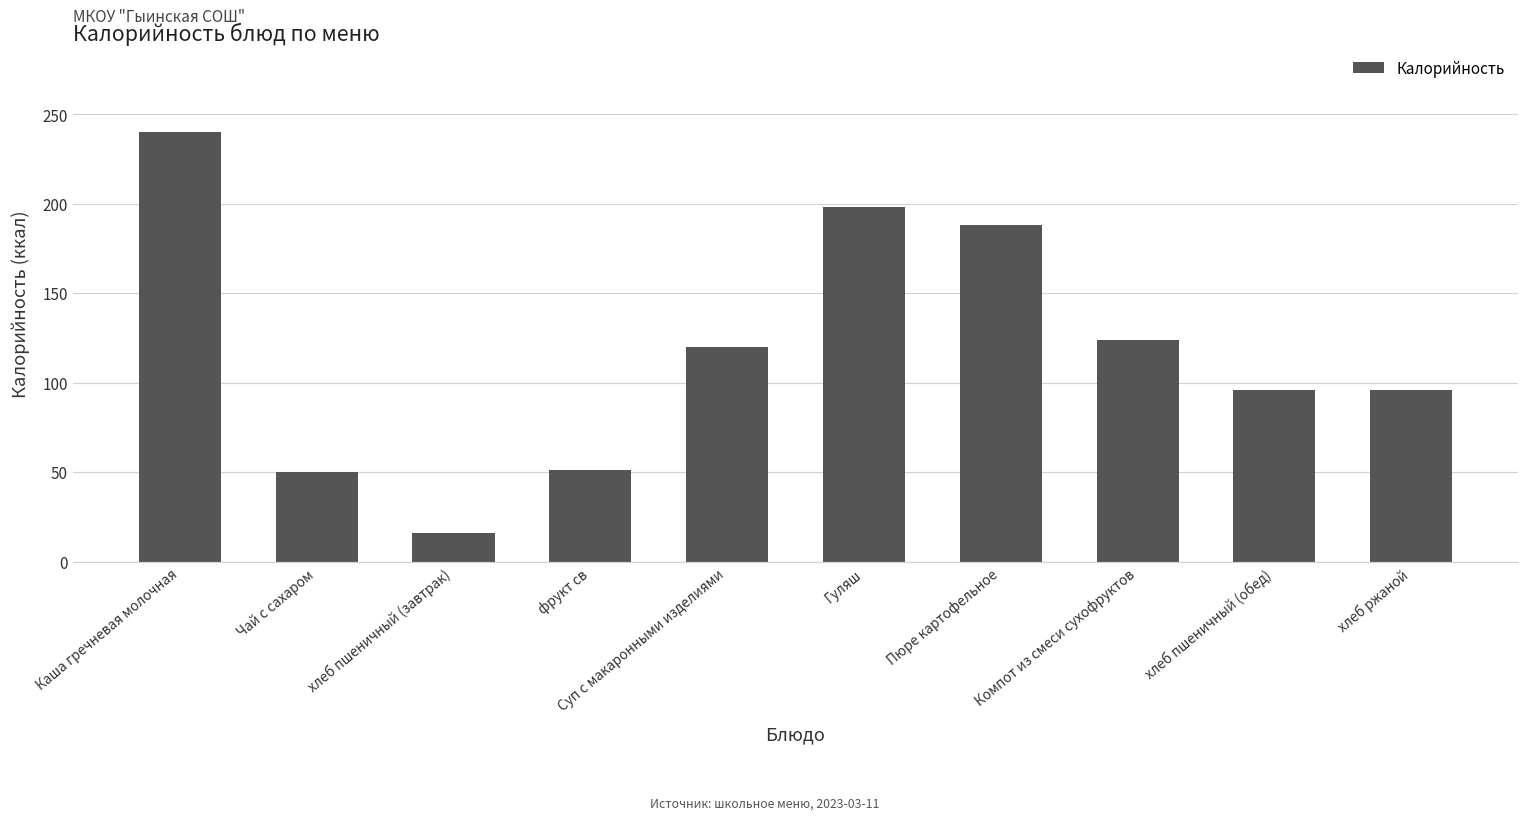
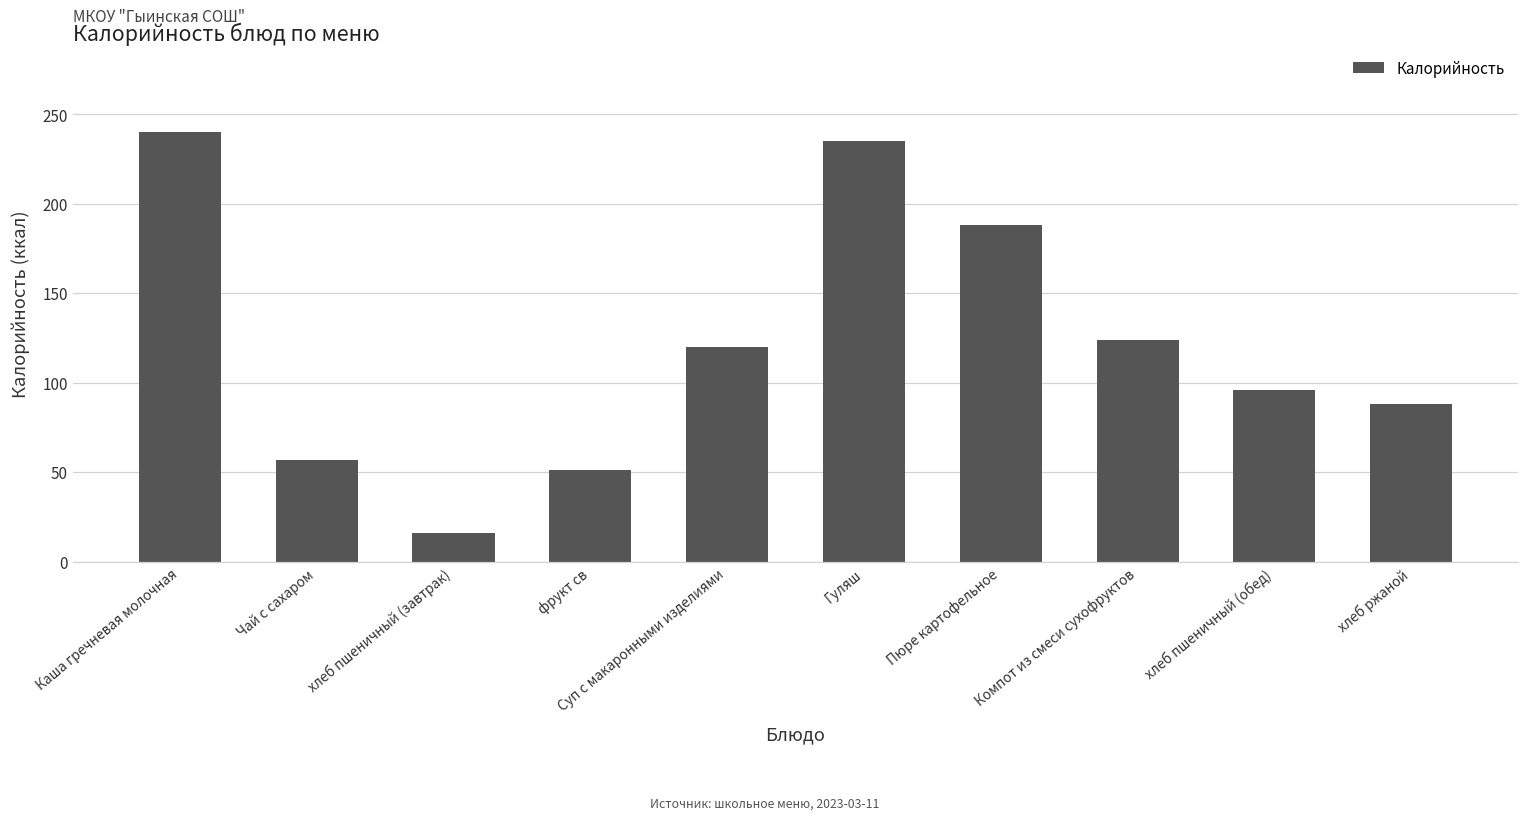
  {
    "Каша гречневая молочная": 240,
-   "Чай с сахаром": 50,
+   "Чай с сахаром": 57,
    "хлеб пшеничный (завтрак)": 16,
    "фрукт св": 51,
    "Суп с макаронными изделиями": 120,
-   "Гуляш": 198,
+   "Гуляш": 235,
    "Пюре картофельное": 188,
    "Компот из смеси сухофруктов": 124,
    "хлеб пшеничный (обед)": 96,
-   "хлеб ржаной": 96
+   "хлеб ржаной": 88
  }
